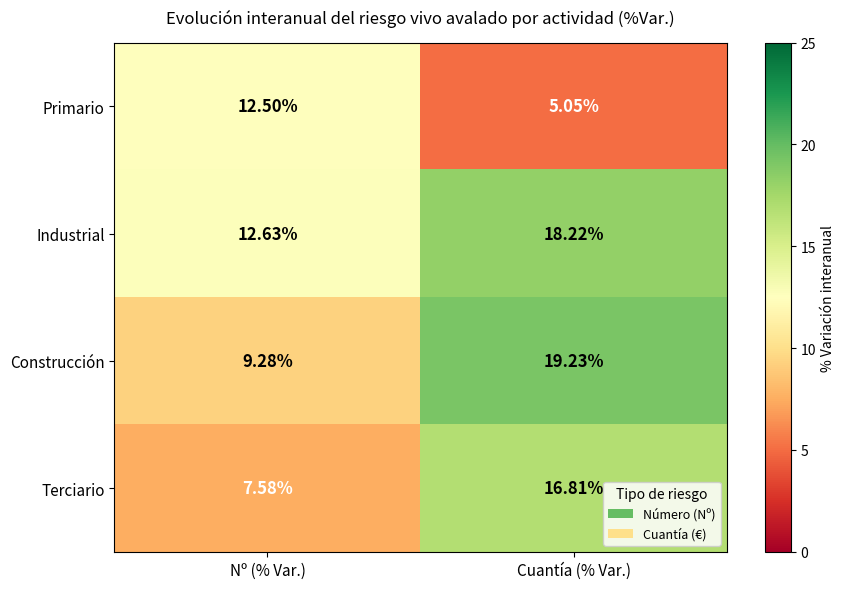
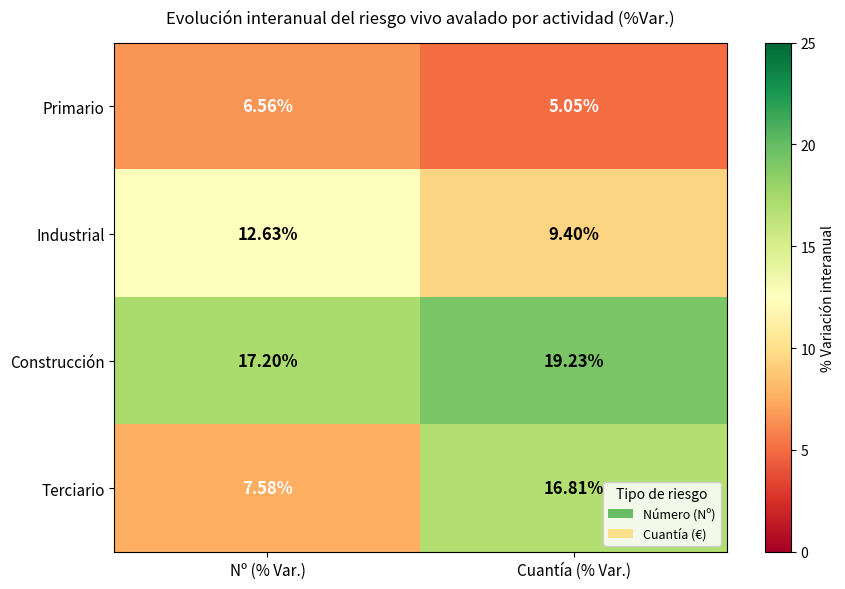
  {
    "Primario": {
-     "Nº (% Var.)": "12.50%",
+     "Nº (% Var.)": "6.56%",
      "Cuantía (% Var.)": "5.05%"
    },
    "Industrial": {
      "Nº (% Var.)": "12.63%",
-     "Cuantía (% Var.)": "18.22%"
+     "Cuantía (% Var.)": "9.40%"
    },
    "Construcción": {
-     "Nº (% Var.)": "9.28%",
+     "Nº (% Var.)": "17.20%",
      "Cuantía (% Var.)": "19.23%"
    },
    "Terciario": {
      "Nº (% Var.)": "7.58%"
    }
  }
